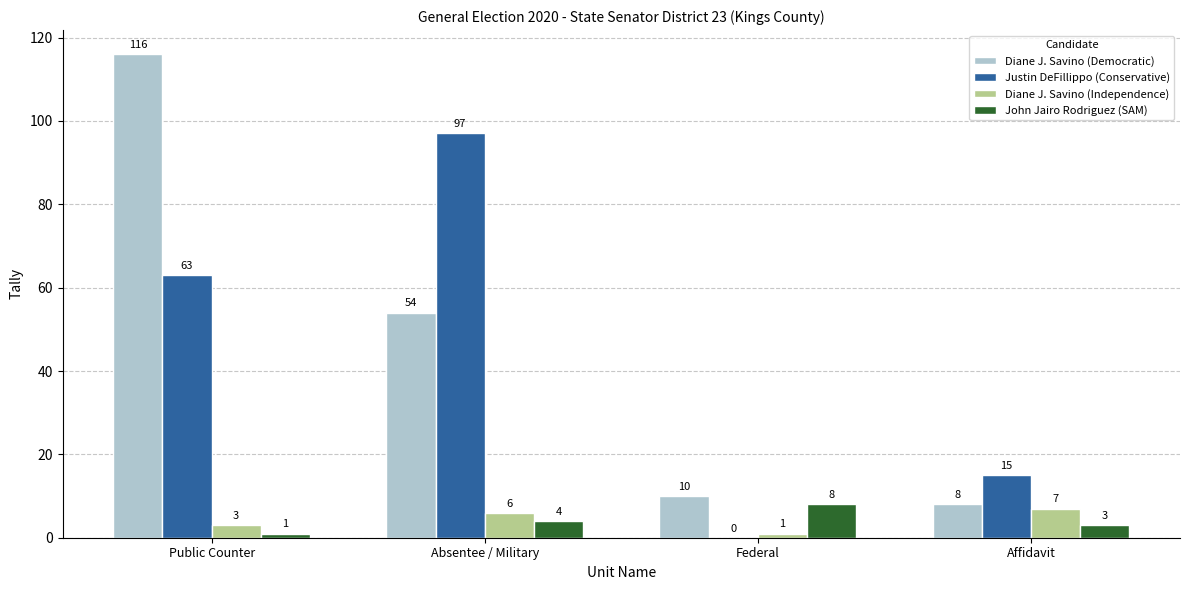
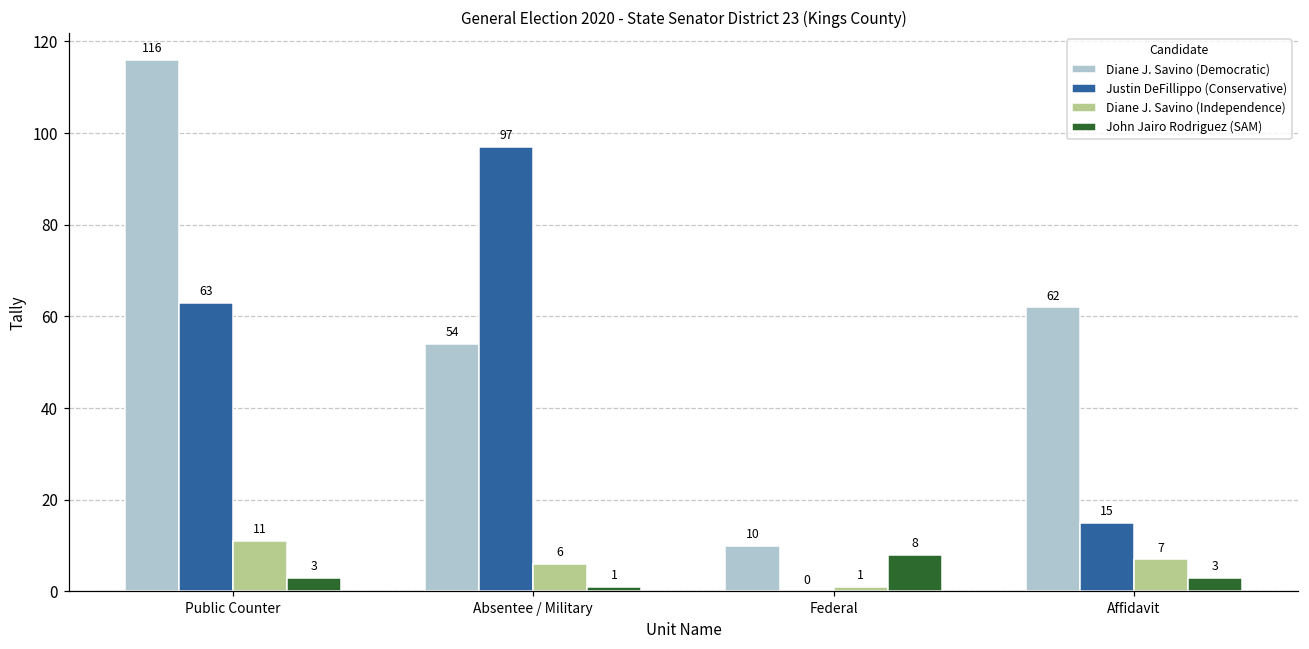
  {
    "Diane J. Savino (Democratic)": {
      "Public Counter": 116,
      "Absentee / Military": 54,
      "Federal": 10,
-     "Affidavit": 8
+     "Affidavit": 62
    },
    "Justin DeFillippo (Conservative)": {
      "Public Counter": 63,
      "Absentee / Military": 97,
      "Federal": 0,
      "Affidavit": 15
    },
    "Diane J. Savino (Independence)": {
-     "Public Counter": 3,
+     "Public Counter": 11,
      "Absentee / Military": 6,
      "Federal": 1,
      "Affidavit": 7
    },
    "John Jairo Rodriguez (SAM)": {
-     "Public Counter": 1,
-     "Absentee / Military": 4,
+     "Public Counter": 3,
+     "Absentee / Military": 1,
      "Federal": 8,
      "Affidavit": 3
    }
  }
